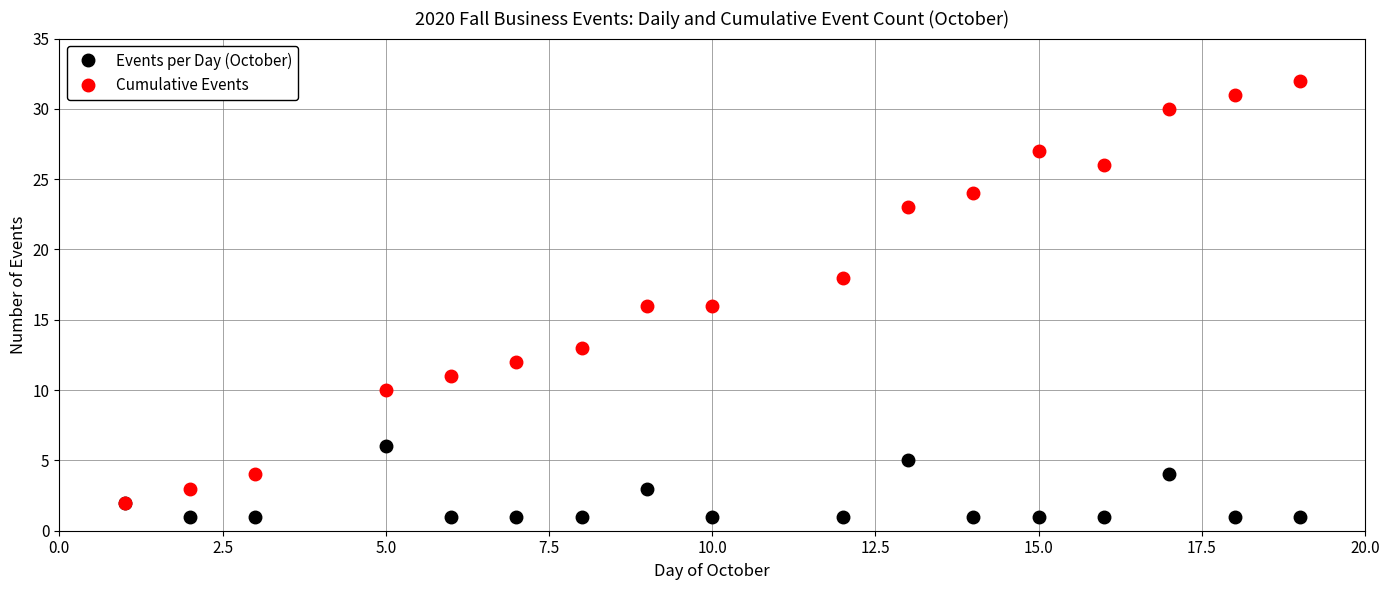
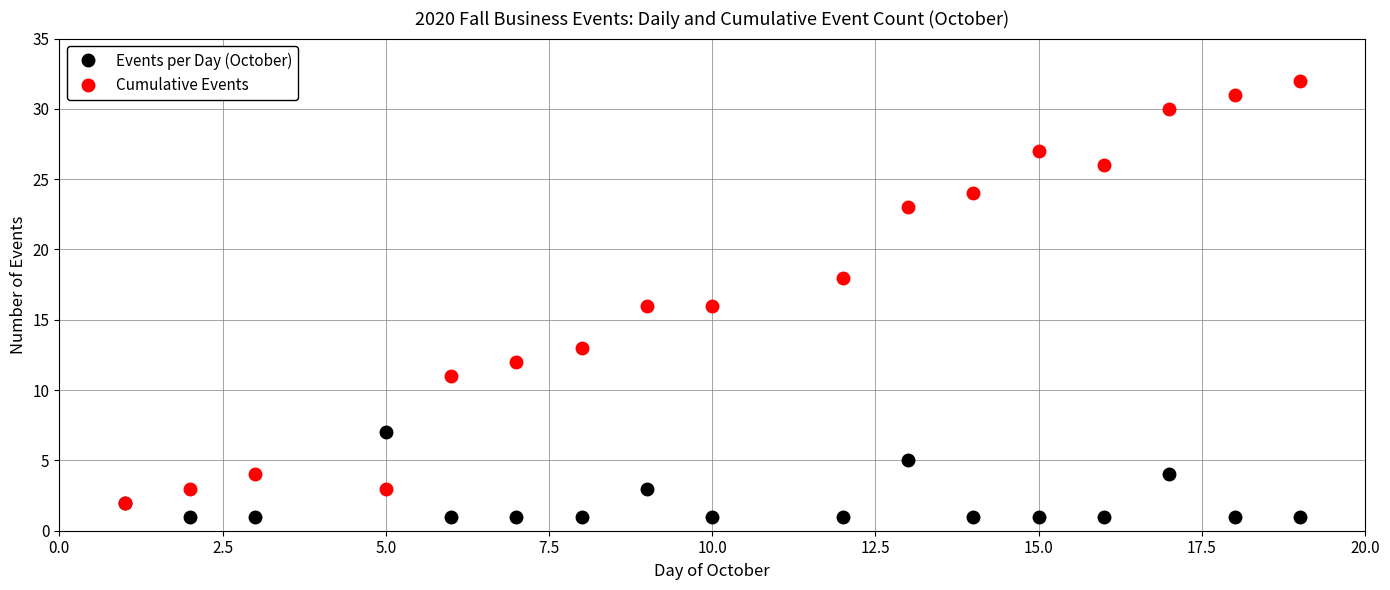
  {
    "Events per Day (October)": {
-     "5.0": 6,
+     "5.0": 7,
      "10.0": 1,
      "15.0": 1
    },
    "Cumulative Events": {
-     "5.0": 10,
+     "5.0": 3,
      "10.0": 16,
      "15.0": 27
    }
  }
